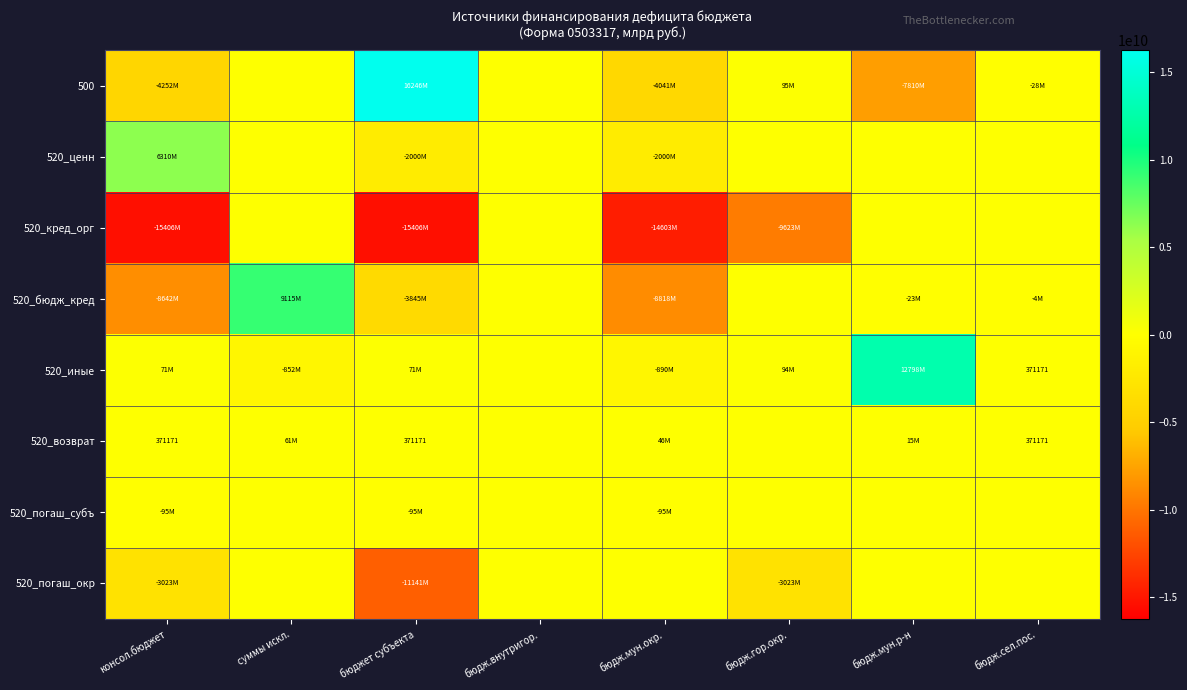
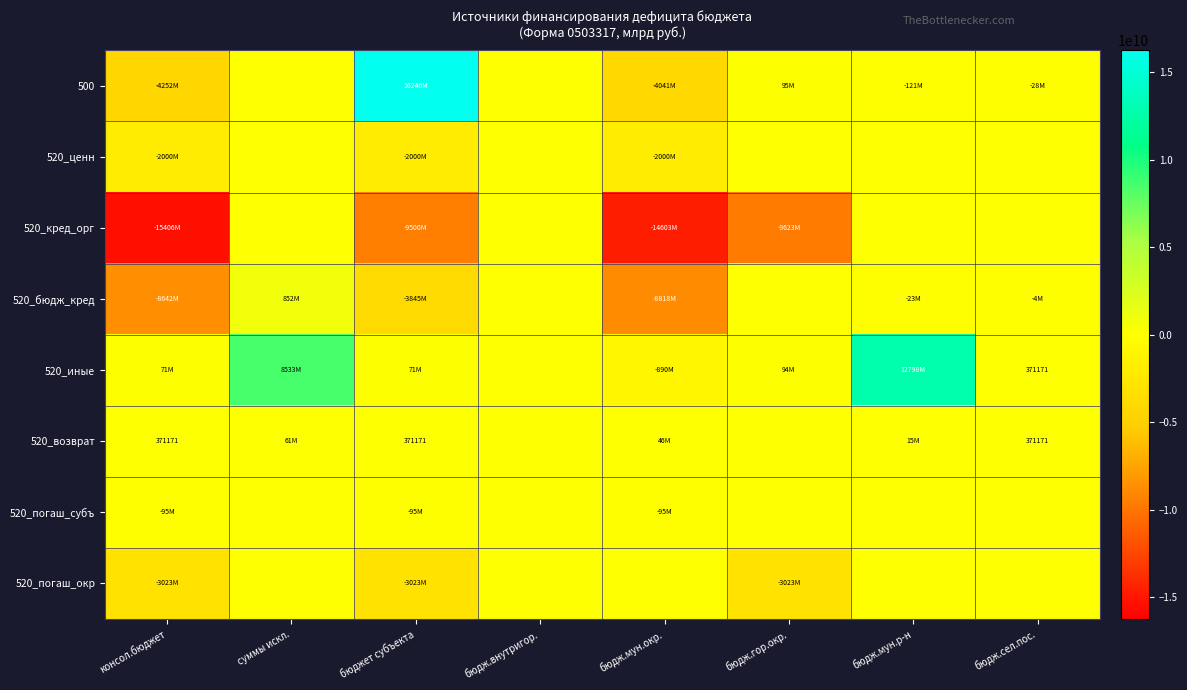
  {
    "500": {
      "консол.бюджет": "-4252M",
      "бюджет субъекта": "16246M",
      "бюдж.мун.окр.": "-4041M",
      "бюдж.гор.окр.": "95M",
-     "бюдж.мун.р-н": "-7810M",
+     "бюдж.мун.р-н": "-121M",
      "бюдж.сел.пос.": "-28M"
    },
    "520_ценн": {
-     "консол.бюджет": "6310M",
+     "консол.бюджет": "-2000M",
      "бюджет субъекта": "-2000M",
      "бюдж.мун.окр.": "-2000M"
    },
    "520_кред_орг": {
      "консол.бюджет": "-15406M",
-     "бюджет субъекта": "-15406M",
+     "бюджет субъекта": "-9500M",
      "бюдж.мун.окр.": "-14603M",
      "бюдж.гор.окр.": "-9623M"
    },
    "520_бюдж_кред": {
      "консол.бюджет": "-8642M",
-     "суммы искл.": "9115M",
+     "суммы искл.": "852M",
      "бюджет субъекта": "-3845M",
      "бюдж.мун.окр.": "-8818M",
      "бюдж.мун.р-н": "-23M",
      "бюдж.сел.пос.": "-4M"
    },
    "520_иные": {
      "консол.бюджет": "71M",
-     "суммы искл.": "-852M",
+     "суммы искл.": "8533M",
      "бюджет субъекта": "71M",
      "бюдж.мун.окр.": "-890M",
      "бюдж.гор.окр.": "94M",
      "бюдж.мун.р-н": "12798M",
      "бюдж.сел.пос.": "371171"
    },
    "520_возврат": {
      "консол.бюджет": "371171",
      "суммы искл.": "61M",
      "бюджет субъекта": "371171",
      "бюдж.мун.окр.": "46M",
      "бюдж.мун.р-н": "15M",
      "бюдж.сел.пос.": "371171"
    },
    "520_погаш_субъ": {
      "консол.бюджет": "-95M",
      "бюджет субъекта": "-95M",
      "бюдж.мун.окр.": "-95M"
    },
    "520_погаш_окр": {
      "консол.бюджет": "-3023M",
-     "бюджет субъекта": "-11141M",
+     "бюджет субъекта": "-3023M",
      "бюдж.гор.окр.": "-3023M"
    }
  }
